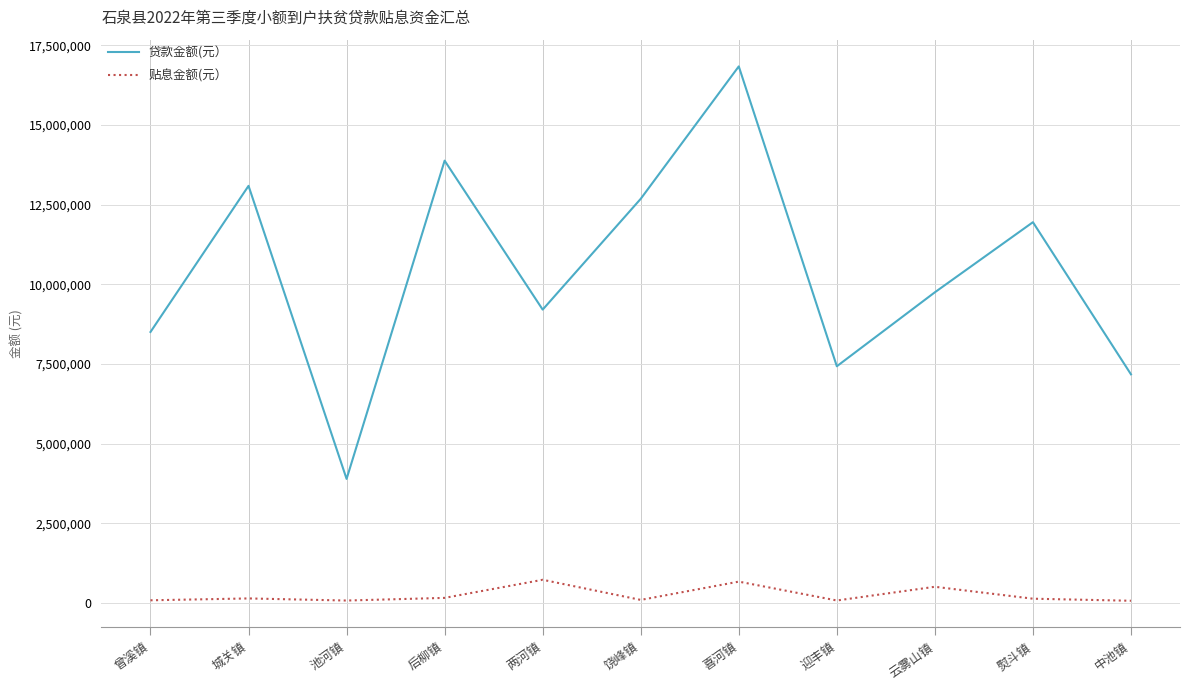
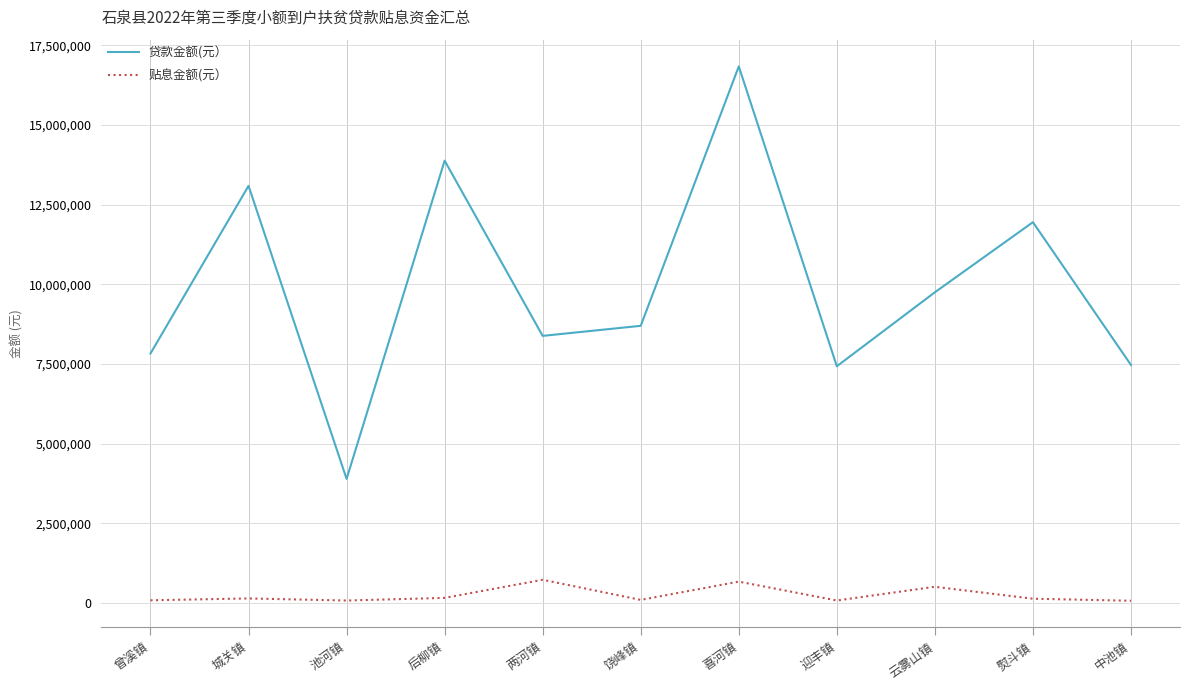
  {
    "贷款金额(元）": {
-     "曾溪镇": "8,500,000",
+     "曾溪镇": "7,800,000",
      "城关镇": "13,100,000",
      "池河镇": "3,900,000",
      "后柳镇": "13,900,000",
-     "两河镇": "9,200,000",
-     "饶峰镇": "12,700,000",
+     "两河镇": "8,400,000",
+     "饶峰镇": "8,700,000",
      "喜河镇": "16,800,000",
      "迎丰镇": "7,400,000",
      "云雾山镇": "9,800,000",
      "熨斗镇": "12,000,000",
-     "中池镇": "7,200,000"
+     "中池镇": "7,500,000"
    },
    "贴息金额(元）": {
      "曾溪镇": "100,000",
      "城关镇": "100,000",
      "池河镇": "100,000",
      "后柳镇": "200,000",
      "两河镇": "700,000",
      "饶峰镇": "100,000",
      "喜河镇": "700,000",
      "迎丰镇": "100,000",
      "云雾山镇": "500,000",
      "熨斗镇": "100,000",
      "中池镇": "100,000"
    }
  }
